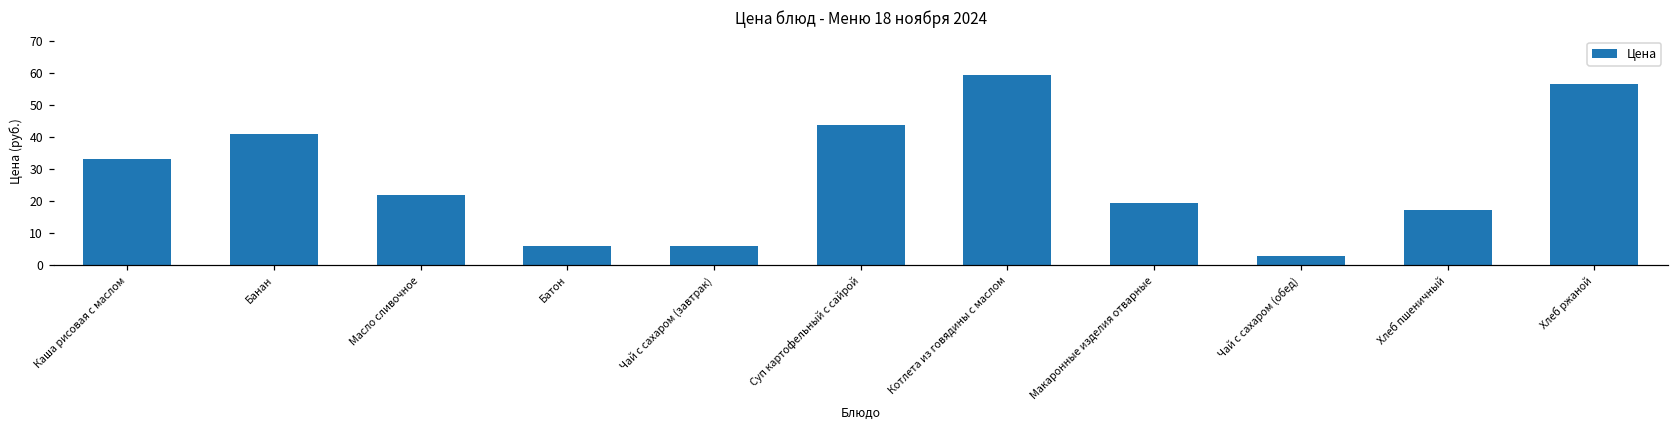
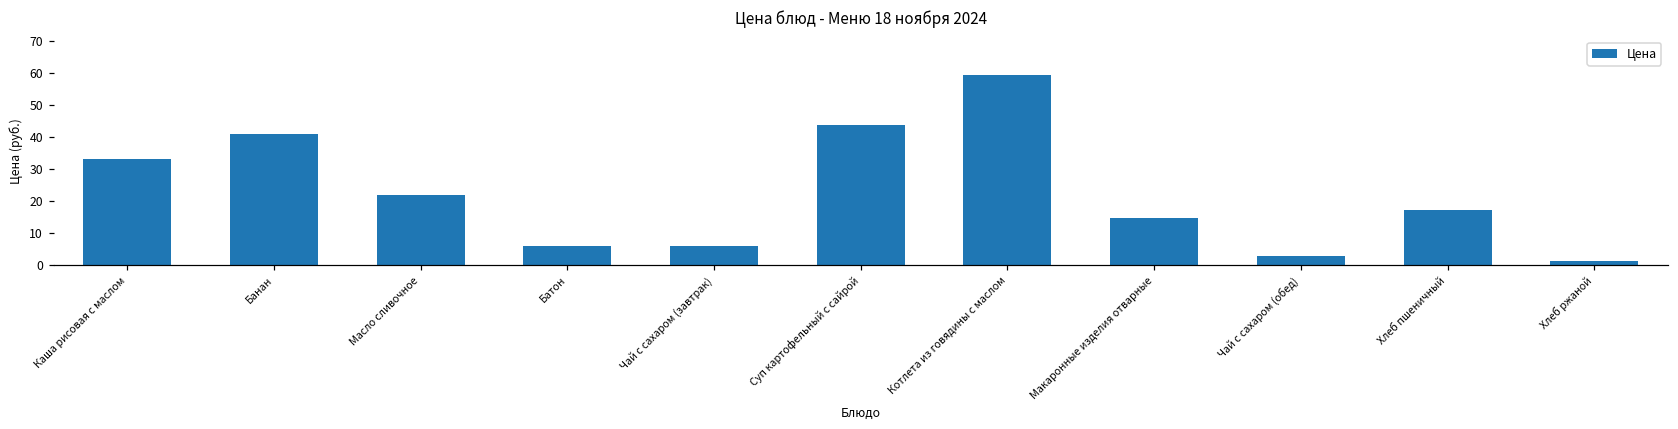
  {
    "Каша рисовая с маслом": 33,
    "Банан": 41,
    "Масло сливочное": 22,
    "Батон": 6,
    "Чай с сахаром (завтрак)": 6,
    "Суп картофельный с сайрой": 44,
    "Котлета из говядины с маслом": 60,
-   "Макаронные изделия отварные": 19,
+   "Макаронные изделия отварные": 15,
    "Чай с сахаром (обед)": 3,
    "Хлеб пшеничный": 17,
-   "Хлеб ржаной": 57
+   "Хлеб ржаной": 1
  }
